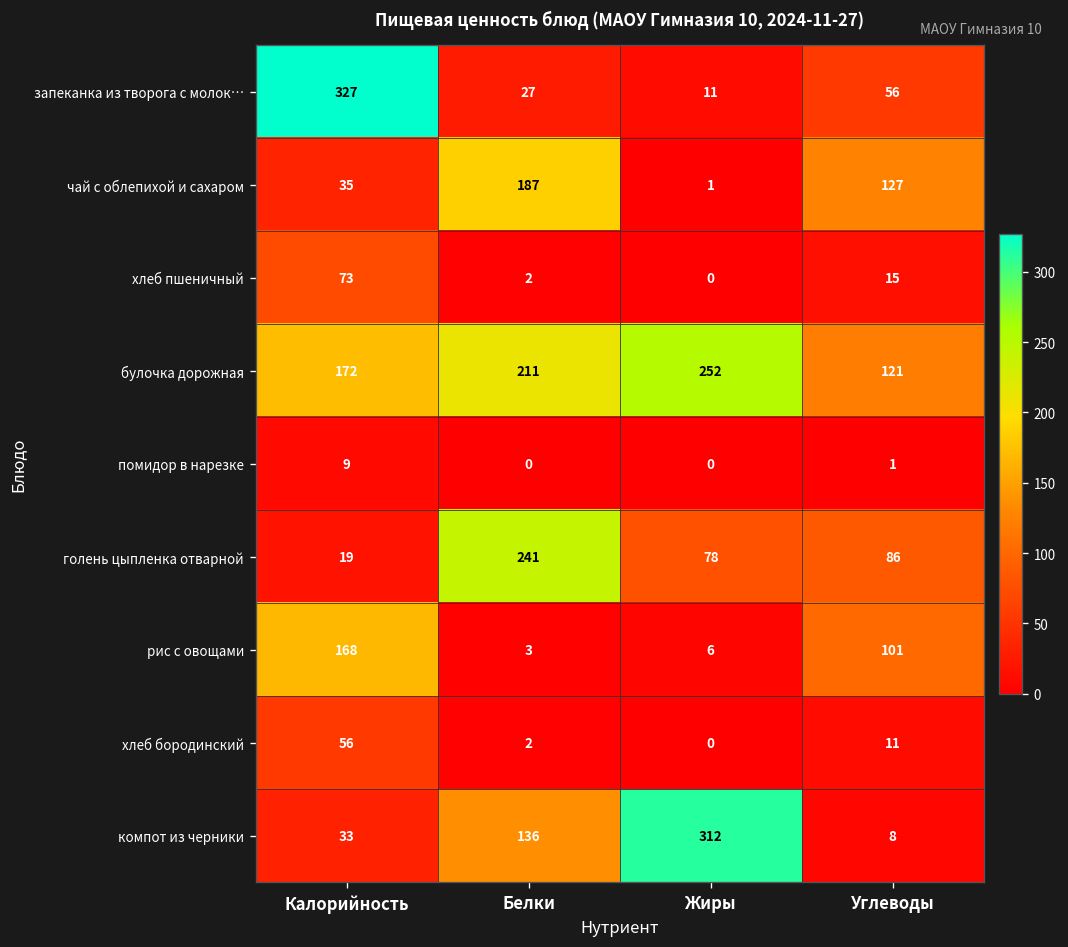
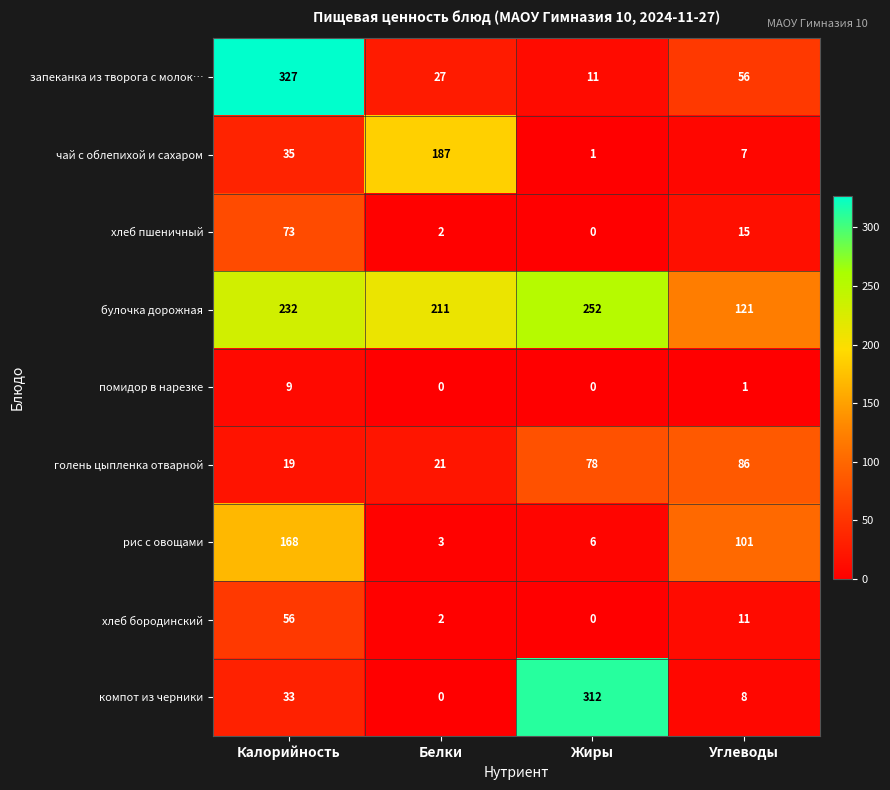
  {
    "запеканка из творога с молок…": {
      "Калорийность": 327,
      "Белки": 27,
      "Жиры": 11,
      "Углеводы": 56
    },
    "чай с облепихой и сахаром": {
      "Калорийность": 35,
      "Белки": 187,
      "Жиры": 1,
-     "Углеводы": 127
+     "Углеводы": 7
    },
    "хлеб пшеничный": {
      "Калорийность": 73,
      "Белки": 2,
      "Жиры": 0,
      "Углеводы": 15
    },
    "булочка дорожная": {
-     "Калорийность": 172,
+     "Калорийность": 232,
      "Белки": 211,
      "Жиры": 252,
      "Углеводы": 121
    },
    "помидор в нарезке": {
      "Калорийность": 9,
      "Белки": 0,
      "Жиры": 0,
      "Углеводы": 1
    },
    "голень цыпленка отварной": {
      "Калорийность": 19,
-     "Белки": 241,
+     "Белки": 21,
      "Жиры": 78,
      "Углеводы": 86
    },
    "рис с овощами": {
      "Калорийность": 168,
      "Белки": 3,
      "Жиры": 6,
      "Углеводы": 101
    },
    "хлеб бородинский": {
      "Калорийность": 56,
      "Белки": 2,
      "Жиры": 0,
      "Углеводы": 11
    },
    "компот из черники": {
      "Калорийность": 33,
-     "Белки": 136,
+     "Белки": 0,
      "Жиры": 312,
      "Углеводы": 8
    }
  }
